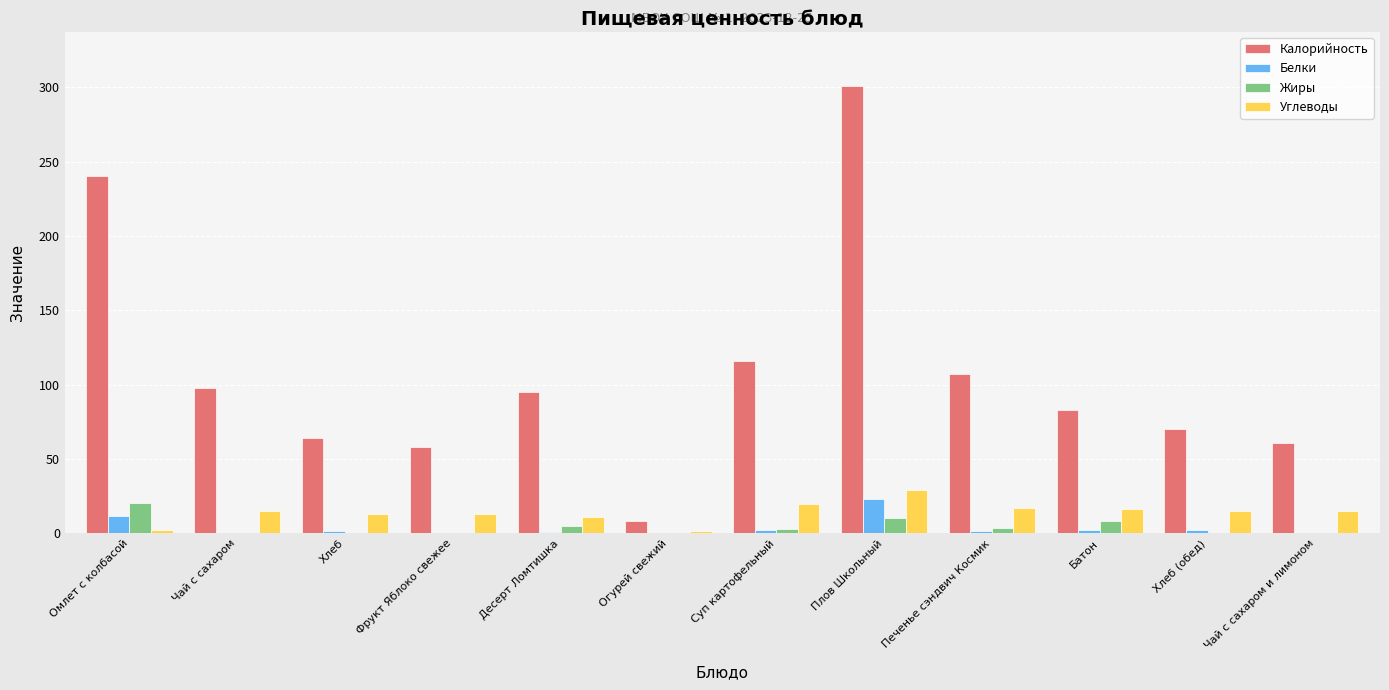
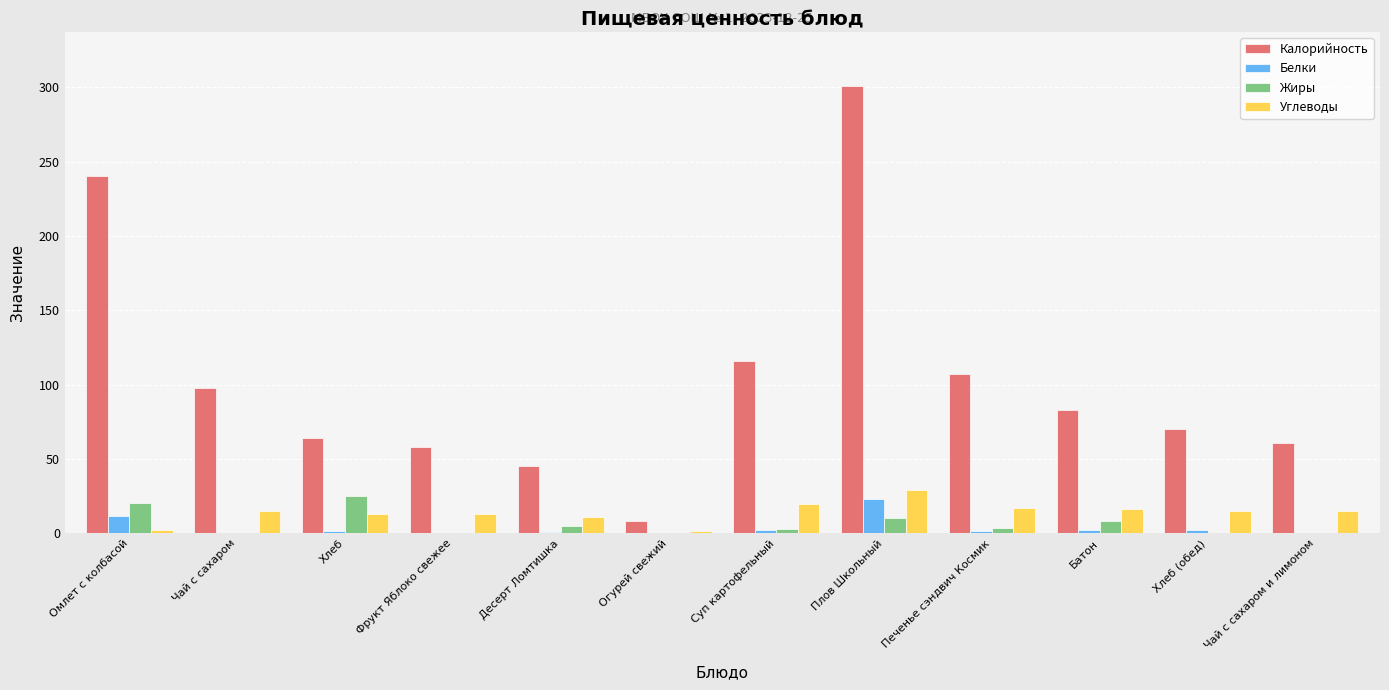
  {
    "Калорийность": {
      "Омлет с колбасой": 240,
      "Чай с сахаром": 98,
      "Хлеб": 64,
      "Фрукт Яблоко свежее": 58,
-     "Десерт Ломтишка": 95,
+     "Десерт Ломтишка": 45,
      "Огурей свежий": 8,
      "Суп картофельный": 116,
      "Плов Школьный": 301,
      "Печенье сэндвич Космик": 107,
      "Батон": 83,
      "Хлеб (обед)": 70,
      "Чай с сахаром и лимоном": 61
    },
    "Белки": {
      "Омлет с колбасой": 11,
      "Хлеб": 2,
      "Суп картофельный": 3,
      "Плов Школьный": 23,
      "Батон": 2,
      "Хлеб (обед)": 2
    },
    "Жиры": {
      "Омлет с колбасой": 21,
-     "Хлеб": 0,
+     "Хлеб": 25,
      "Десерт Ломтишка": 5,
      "Суп картофельный": 3,
      "Плов Школьный": 10,
      "Печенье сэндвич Космик": 4,
      "Батон": 9
    },
    "Углеводы": {
      "Омлет с колбасой": 2,
      "Чай с сахаром": 15,
      "Хлеб": 13,
      "Фрукт Яблоко свежее": 13,
      "Десерт Ломтишка": 11,
      "Суп картофельный": 20,
      "Плов Школьный": 29,
      "Печенье сэндвич Космик": 17,
      "Батон": 16,
      "Хлеб (обед)": 15,
      "Чай с сахаром и лимоном": 15
    }
  }
